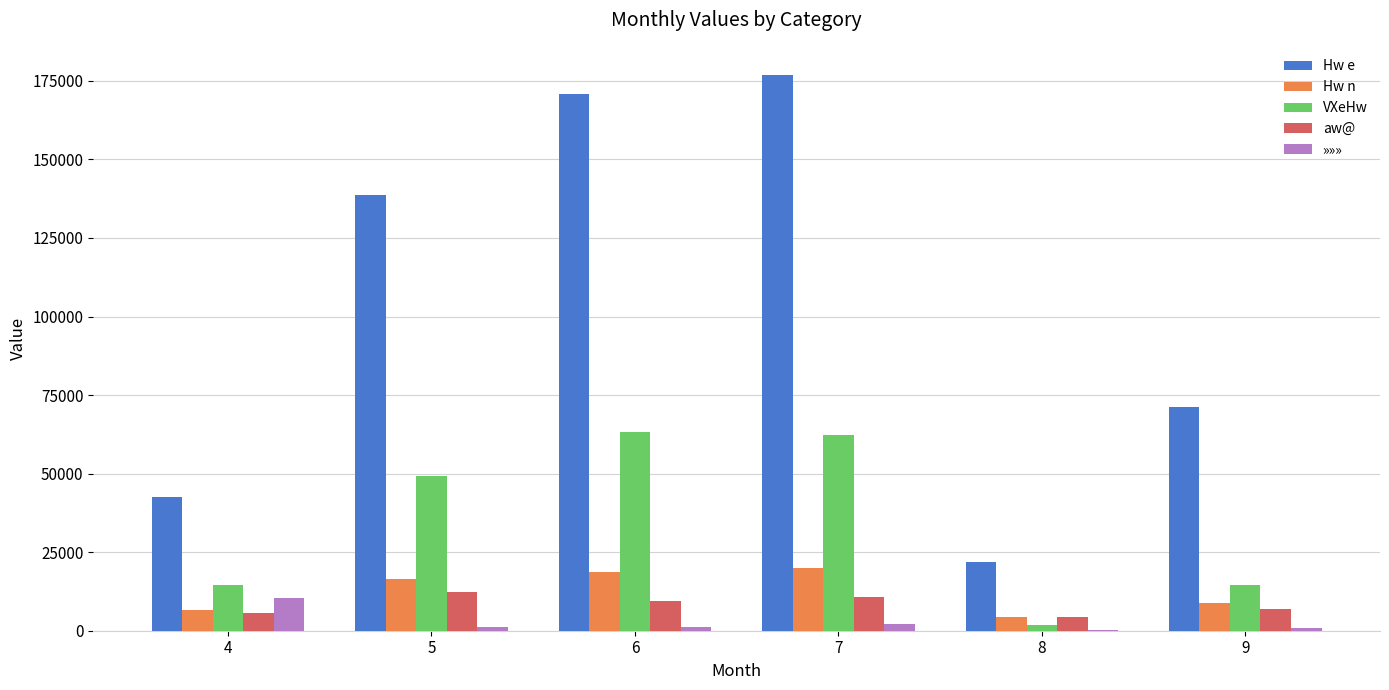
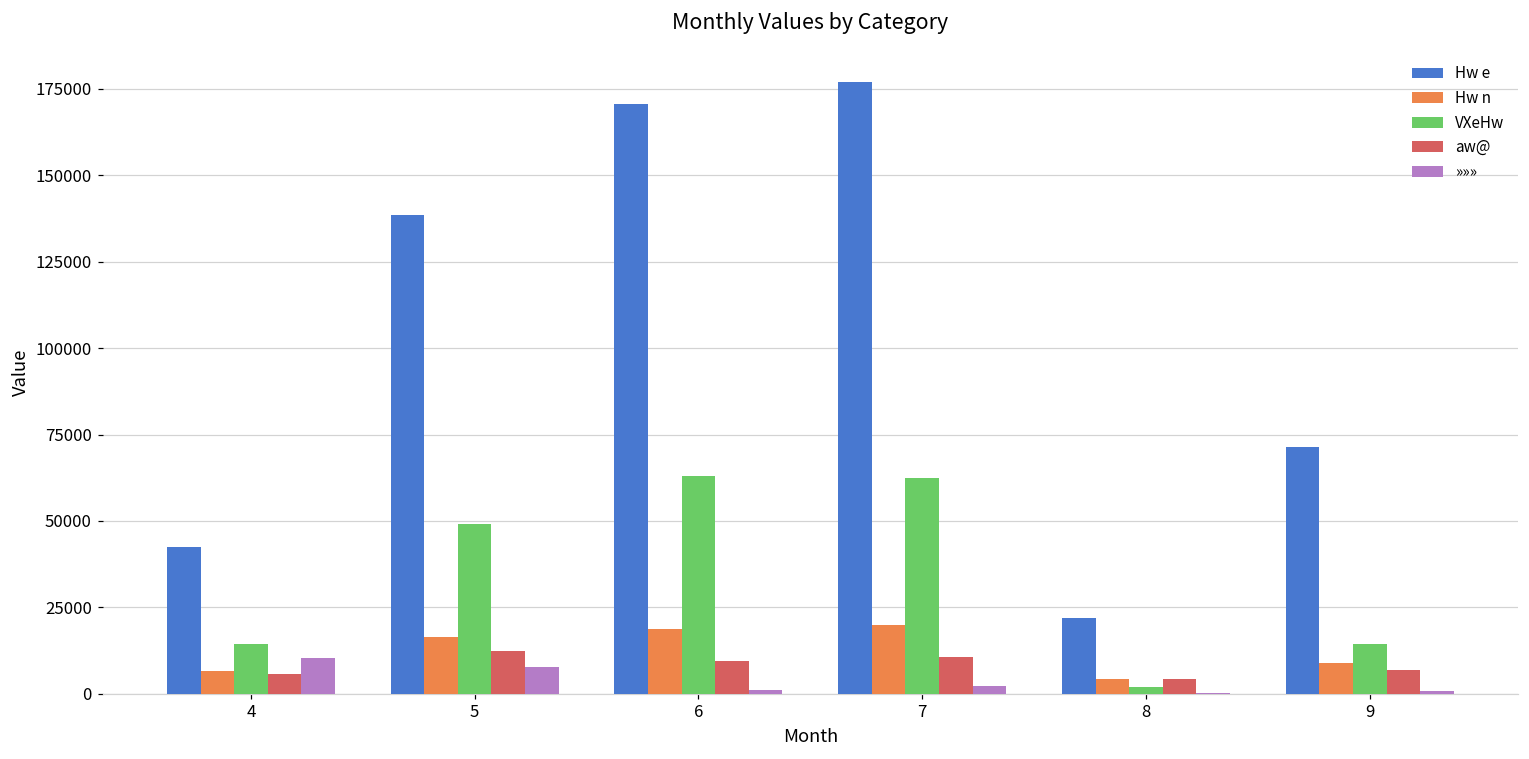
  {
    "Hw e": {
      "4": 42000,
      "5": 139000,
      "6": 171000,
      "7": 177000,
      "8": 22000,
      "9": 71000
    },
    "VXeHw": {
      "4": 15000,
      "5": 49000,
      "6": 63000,
      "7": 62000,
      "8": 2000,
      "9": 14000
    },
    "»»»": {
      "4": 10000,
-     "5": 1000,
+     "5": 8000,
      "6": 1000,
      "7": 2000
    }
  }
